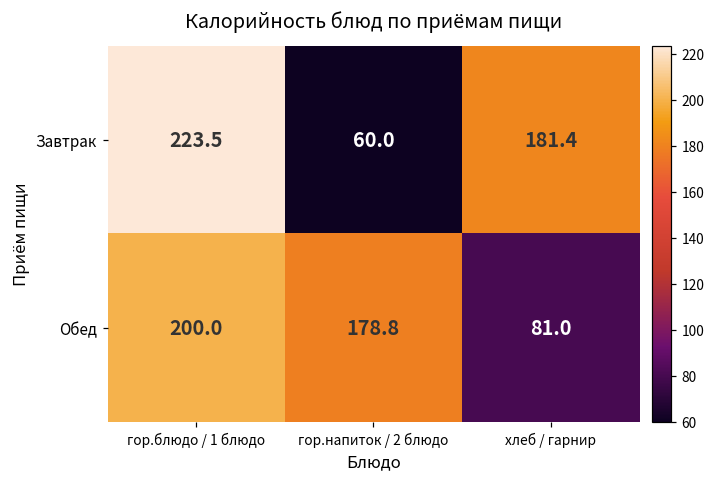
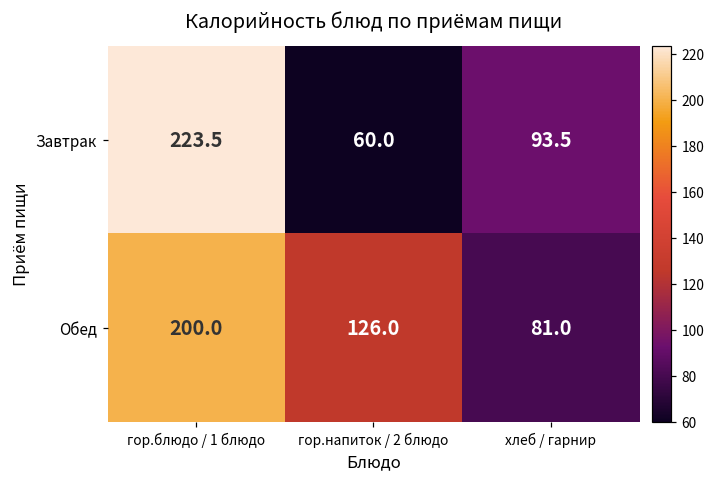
  {
    "Завтрак": {
      "гор.блюдо / 1 блюдо": 223.5,
      "гор.напиток / 2 блюдо": 60.0,
-     "хлеб / гарнир": 181.4
+     "хлеб / гарнир": 93.5
    },
    "Обед": {
      "гор.блюдо / 1 блюдо": 200.0,
-     "гор.напиток / 2 блюдо": 178.8,
+     "гор.напиток / 2 блюдо": 126.0,
      "хлеб / гарнир": 81.0
    }
  }
